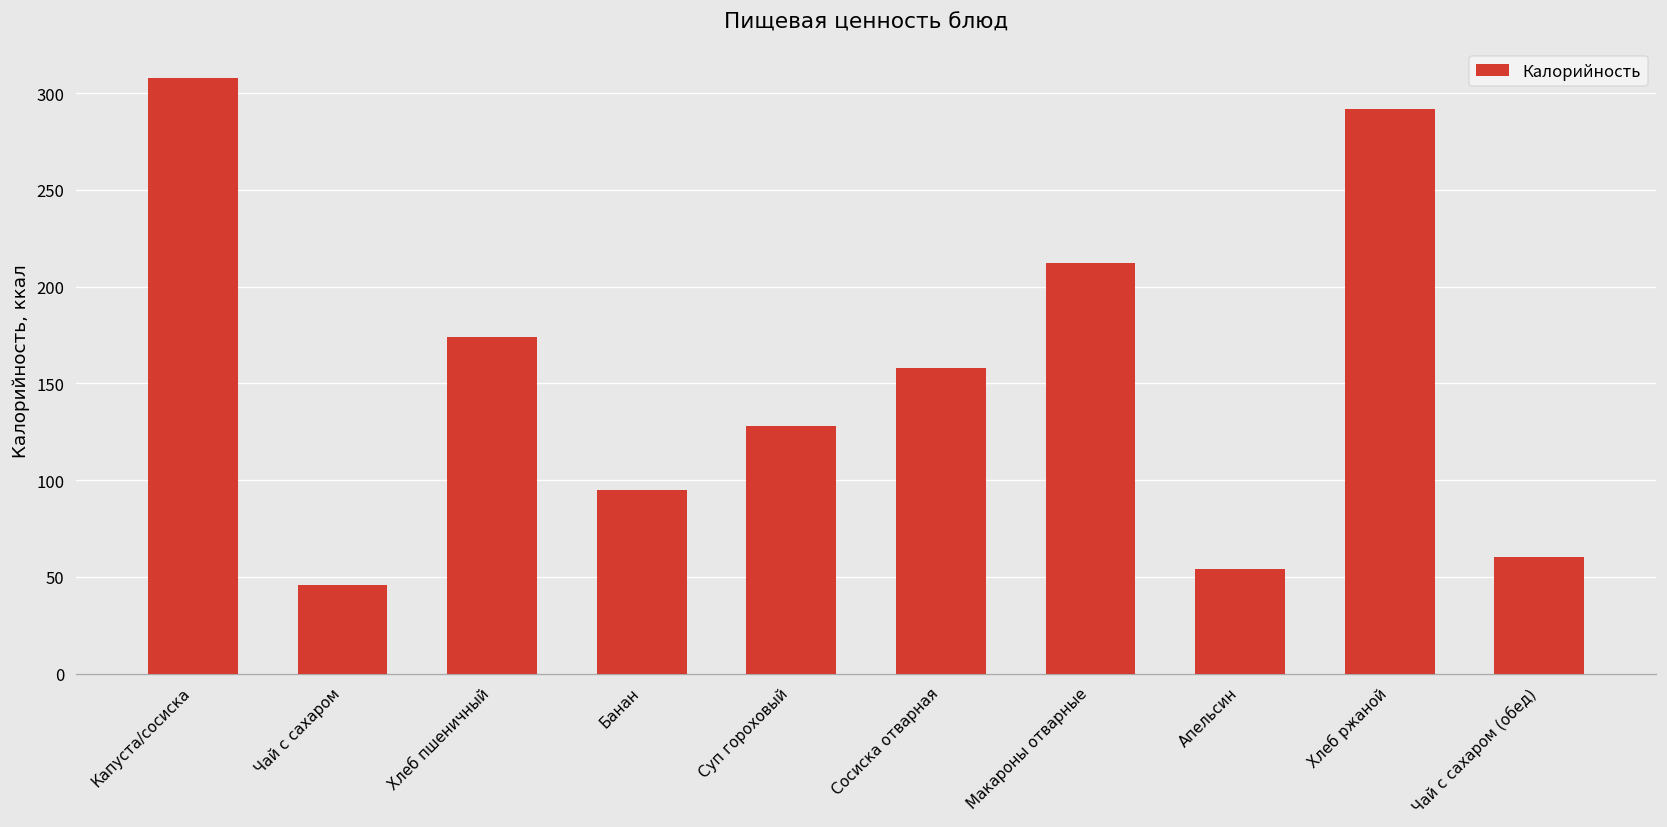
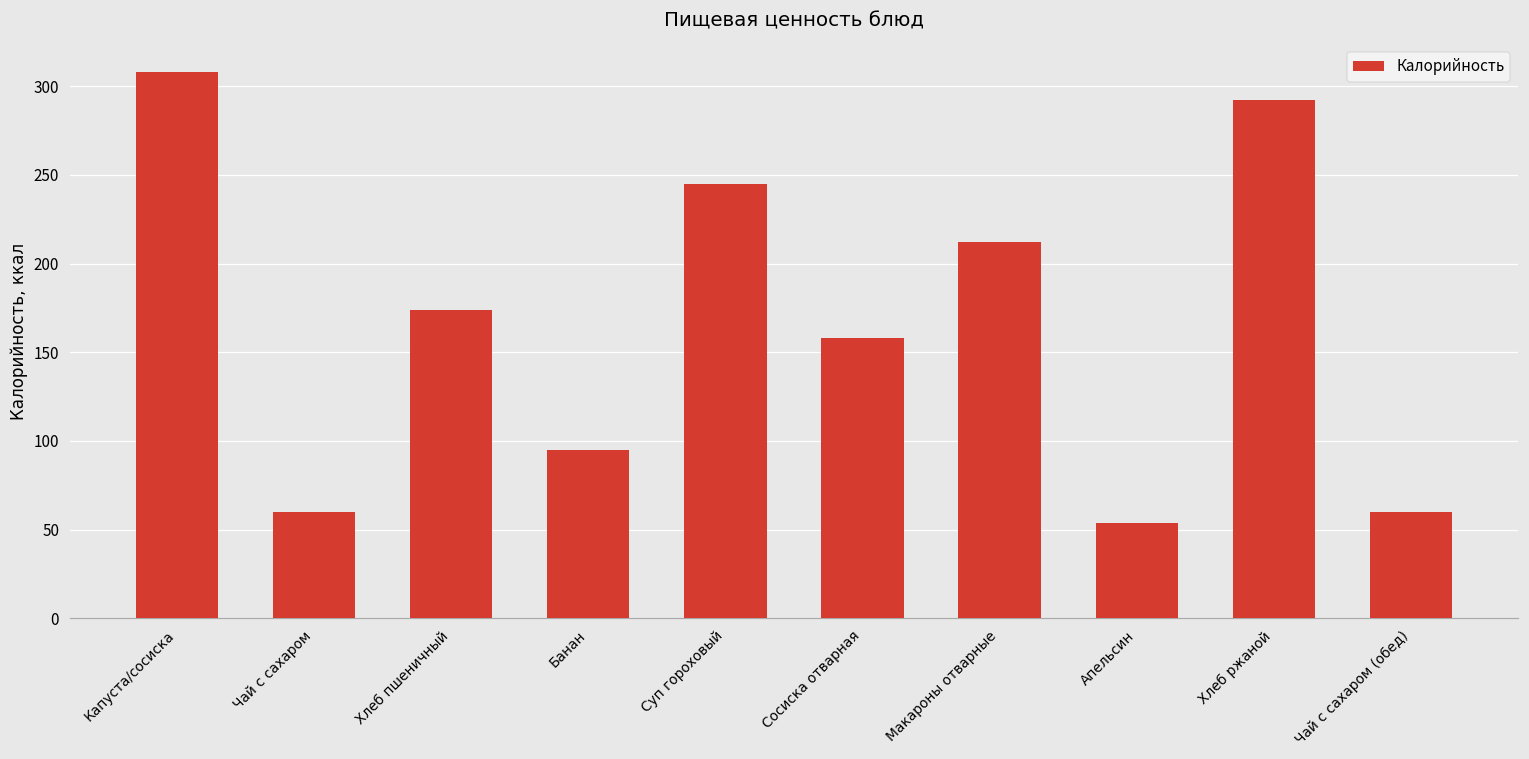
  {
    "Капуста/сосиска": 308,
-   "Чай с сахаром": 46,
+   "Чай с сахаром": 60,
    "Хлеб пшеничный": 174,
    "Банан": 95,
-   "Суп гороховый": 128,
+   "Суп гороховый": 245,
    "Сосиска отварная": 158,
    "Макароны отварные": 212,
    "Апельсин": 54,
    "Хлеб ржаной": 292,
    "Чай с сахаром (обед)": 60
  }
